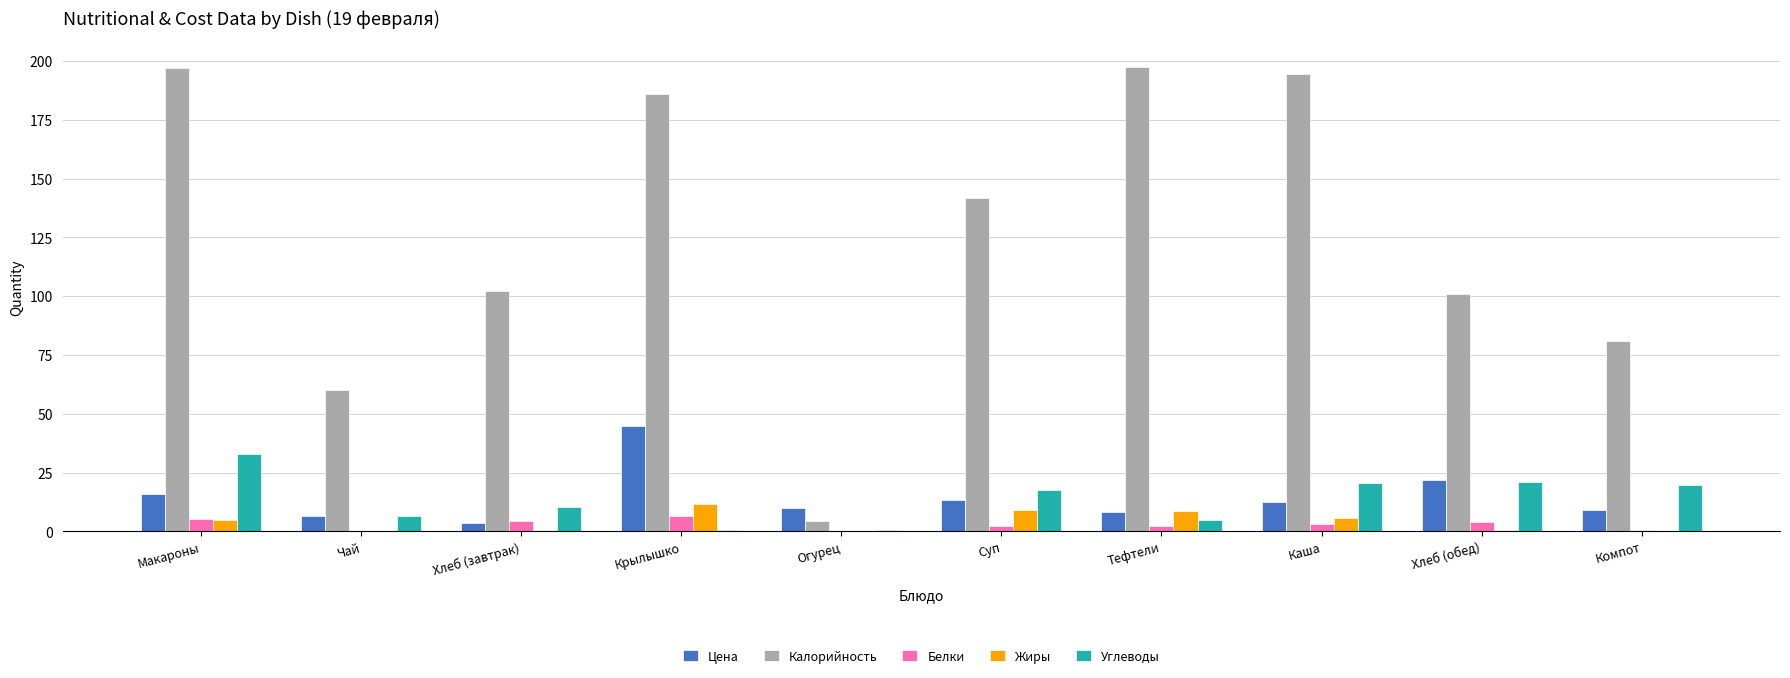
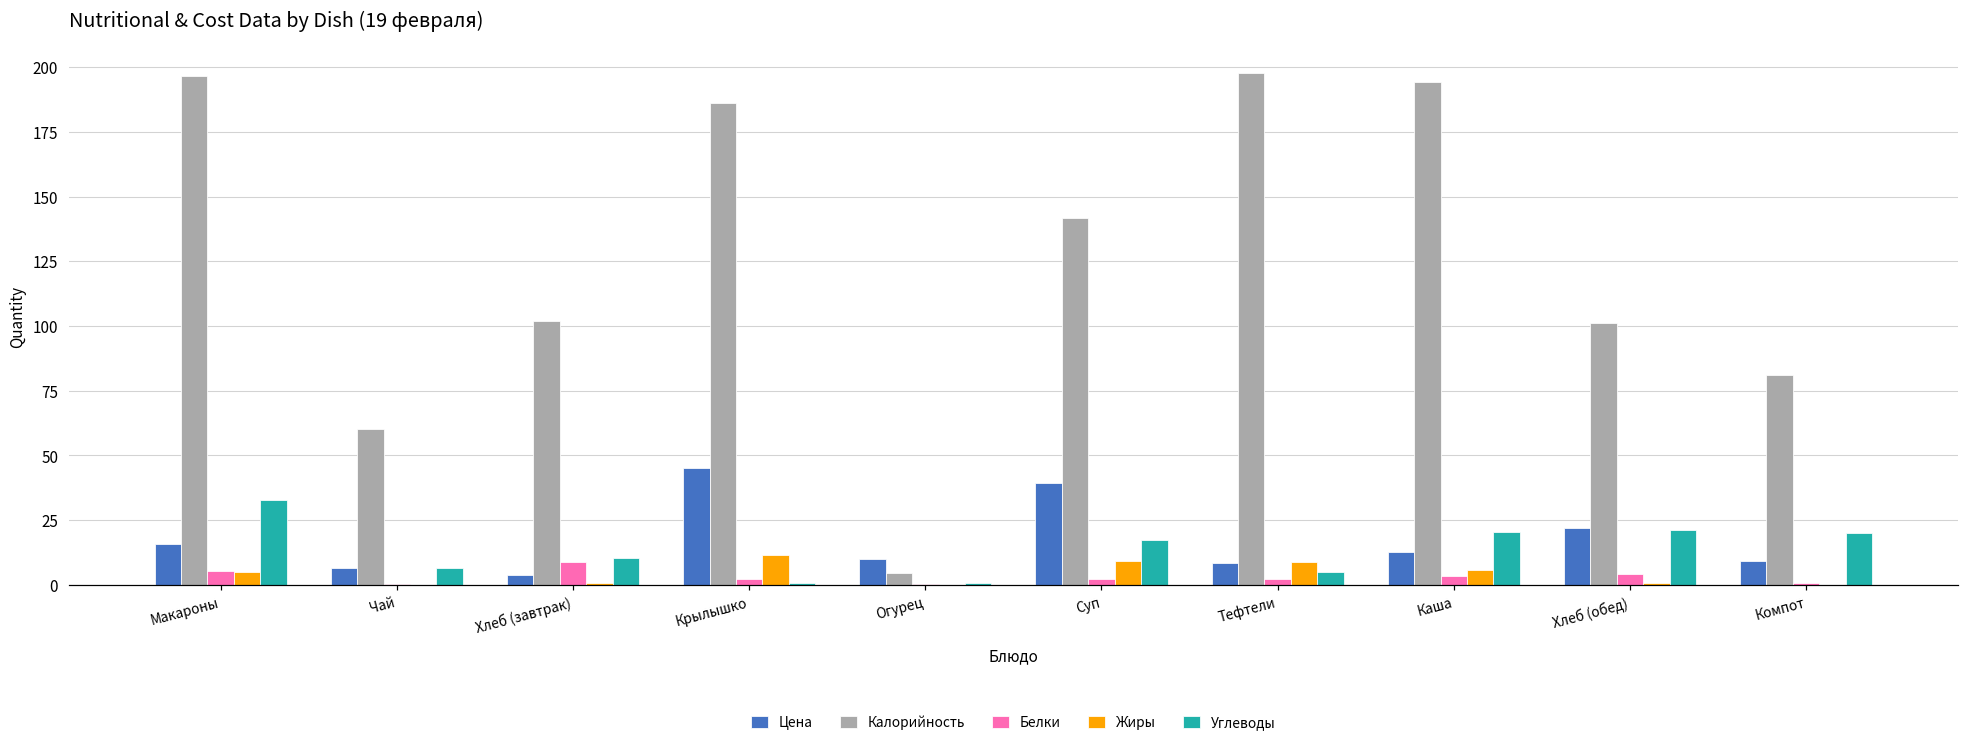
  {
    "Цена": {
      "Макароны": 16,
      "Чай": 7,
      "Хлеб (завтрак)": 4,
      "Крылышко": 45,
      "Огурец": 10,
-     "Суп": 13,
+     "Суп": 39,
      "Тефтели": 8,
      "Каша": 13,
      "Хлеб (обед)": 22,
      "Компот": 9
    },
    "Калорийность": {
      "Макароны": 197,
      "Чай": 60,
      "Хлеб (завтрак)": 102,
      "Крылышко": 186,
      "Огурец": 4,
      "Суп": 142,
      "Тефтели": 198,
      "Каша": 194,
      "Хлеб (обед)": 101,
      "Компот": 81
    },
    "Белки": {
      "Макароны": 5,
-     "Хлеб (завтрак)": 5,
-     "Крылышко": 6,
+     "Хлеб (завтрак)": 9,
+     "Крылышко": 2,
      "Суп": 2,
      "Тефтели": 2,
      "Каша": 3,
      "Хлеб (обед)": 4
    },
    "Жиры": {
      "Макароны": 5,
      "Чай": 0,
      "Крылышко": 12,
      "Огурец": 0,
      "Суп": 9,
      "Тефтели": 9,
      "Каша": 6,
      "Компот": 0
    },
    "Углеводы": {
      "Макароны": 33,
      "Чай": 7,
      "Хлеб (завтрак)": 10,
      "Суп": 17,
      "Тефтели": 5,
      "Каша": 21,
      "Хлеб (обед)": 21,
      "Компот": 20
    }
  }
